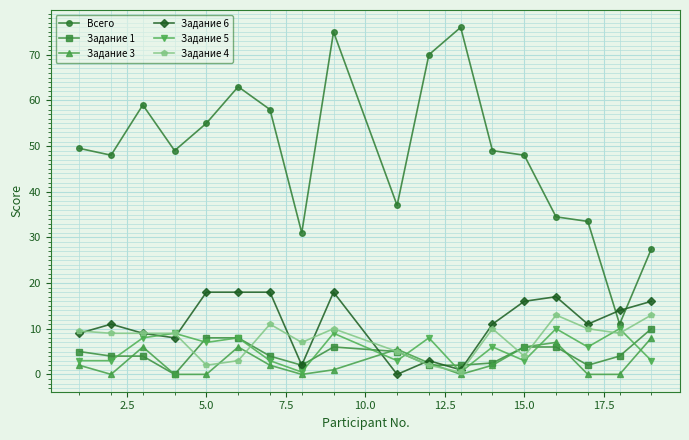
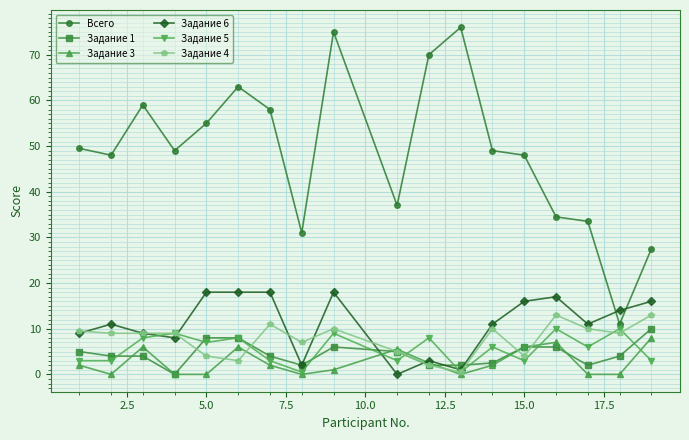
  {
    "Задание 4": {
-     "5.0": 2,
+     "5.0": 4,
      "15.0": 4
    }
  }
